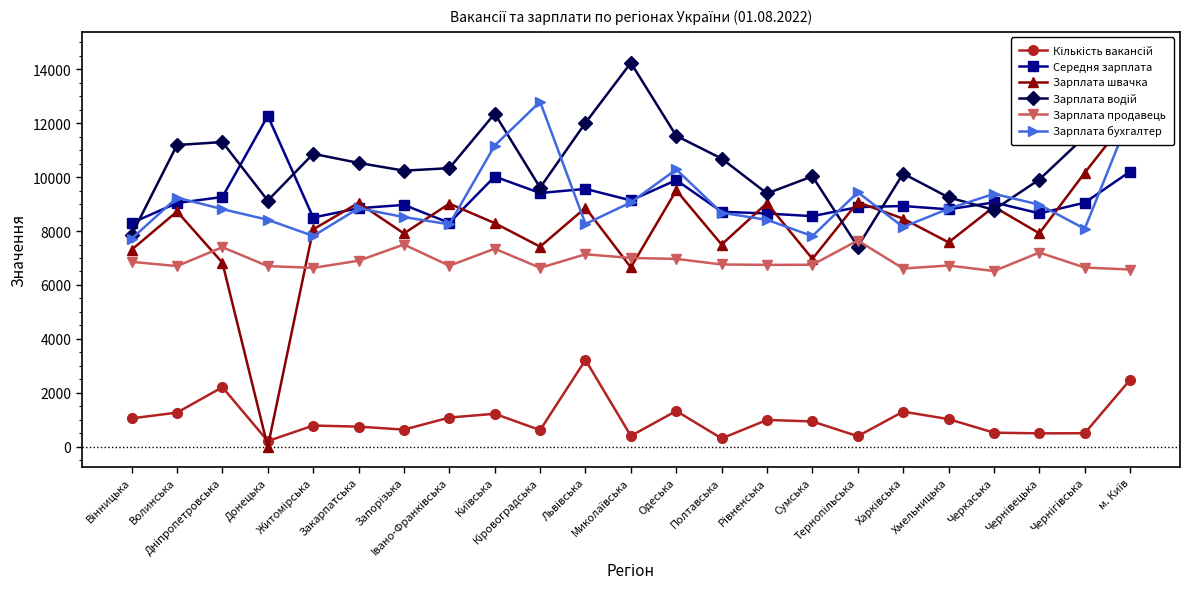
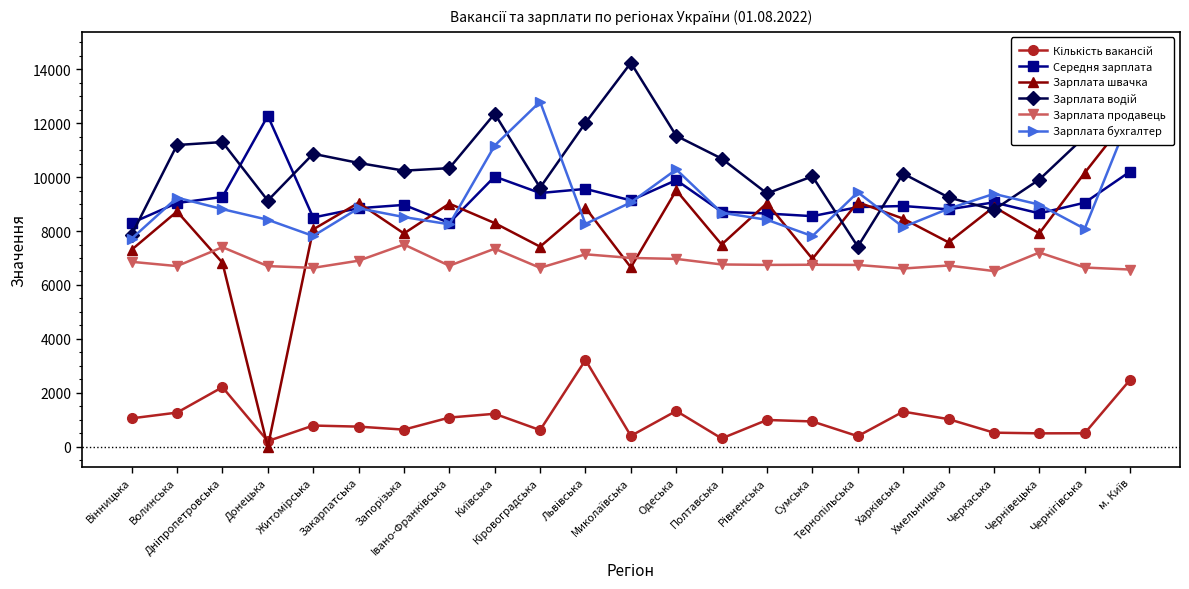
  {
    "Кількість вакансій": {
      "Вінницька": 1100,
      "Волинська": 1300,
      "Дніпропетровська": 2200,
      "Донецька": 200,
      "Житомірська": 800,
      "Закарпатська": 800,
      "Запорізька": 600,
      "Івано-Франківська": 1100,
      "Київська": 1200,
      "Кіровоградська": 600,
      "Львівська": 3200,
      "Миколаївська": 400,
      "Одеська": 1300,
      "Полтавська": 300,
      "Рівненська": 1000,
      "Сумська": 900,
      "Тернопільська": 400,
      "Харківська": 1300,
      "Хмельницька": 1000,
      "Черкаська": 500,
      "Чернівецька": 500,
      "Чернігівська": 500,
      "м. Київ": 2500
    },
    "Середня зарплата": {
      "Вінницька": 8300,
      "Волинська": 9000,
      "Дніпропетровська": 9300,
      "Донецька": 12300,
      "Житомірська": 8500,
      "Запорізька": 9000,
      "Київська": 10000,
      "Кіровоградська": 9400,
      "Львівська": 9600,
      "Одеська": 9900,
      "Рівненська": 8600,
      "Сумська": 8600,
      "Тернопільська": 8900,
      "Харківська": 8900,
      "Черкаська": 9100,
      "Чернівецька": 8700,
      "Чернігівська": 9000,
      "м. Київ": 10200
    },
    "Зарплата швачка": {
      "Вінницька": 7300,
      "Волинська": 8700,
      "Дніпропетровська": 6800,
      "Донецька": 0,
      "Житомірська": 8100,
      "Закарпатська": 9000,
      "Запорізька": 7900,
      "Івано-Франківська": 9000,
      "Київська": 8300,
      "Кіровоградська": 7400,
      "Львівська": 8900,
      "Миколаївська": 6700,
      "Одеська": 9500,
      "Полтавська": 7500,
      "Рівненська": 9000,
      "Сумська": 7000,
      "Тернопільська": 9100,
      "Харківська": 8500,
      "Хмельницька": 7600,
      "Черкаська": 8900,
      "Чернівецька": 7900,
      "Чернігівська": 10200
    },
    "Зарплата водій": {
      "Вінницька": 7900,
      "Волинська": 11200,
      "Дніпропетровська": 11300,
      "Донецька": 9100,
      "Житомірська": 10900,
      "Закарпатська": 10500,
      "Запорізька": 10200,
      "Івано-Франківська": 10300,
      "Київська": 12300,
      "Кіровоградська": 9600,
      "Львівська": 12000,
      "Миколаївська": 14200,
      "Одеська": 11500,
      "Полтавська": 10700,
      "Рівненська": 9400,
      "Сумська": 10000,
      "Тернопільська": 7400,
      "Харківська": 10100,
      "Хмельницька": 9200,
      "Черкаська": 8800,
      "Чернівецька": 9900
    },
    "Зарплата продавець": {
      "Вінницька": 6900,
      "Волинська": 6700,
      "Дніпропетровська": 7400,
      "Донецька": 6700,
      "Житомірська": 6600,
      "Закарпатська": 6900,
      "Запорізька": 7500,
      "Івано-Франківська": 6700,
      "Київська": 7300,
      "Кіровоградська": 6600,
      "Львівська": 7100,
      "Миколаївська": 7000,
      "Одеська": 7000,
      "Полтавська": 6800,
      "Рівненська": 6700,
      "Сумська": 6800,
-     "Тернопільська": 7600,
+     "Тернопільська": 6700,
      "Харківська": 6600,
      "Хмельницька": 6700,
      "Черкаська": 6500,
      "Чернівецька": 7200,
      "Чернігівська": 6600,
      "м. Київ": 6600
    },
    "Зарплата бухгалтер": {
      "Вінницька": 7700,
      "Волинська": 9200,
      "Дніпропетровська": 8800,
      "Донецька": 8400,
      "Житомірська": 7800,
      "Запорізька": 8500,
      "Київська": 11200,
      "Кіровоградська": 12800,
      "Львівська": 8300,
      "Одеська": 10300,
      "Рівненська": 8400,
      "Сумська": 7800,
      "Тернопільська": 9400,
      "Харківська": 8100,
      "Черкаська": 9400,
      "Чернівецька": 9000,
      "Чернігівська": 8100
    }
  }
